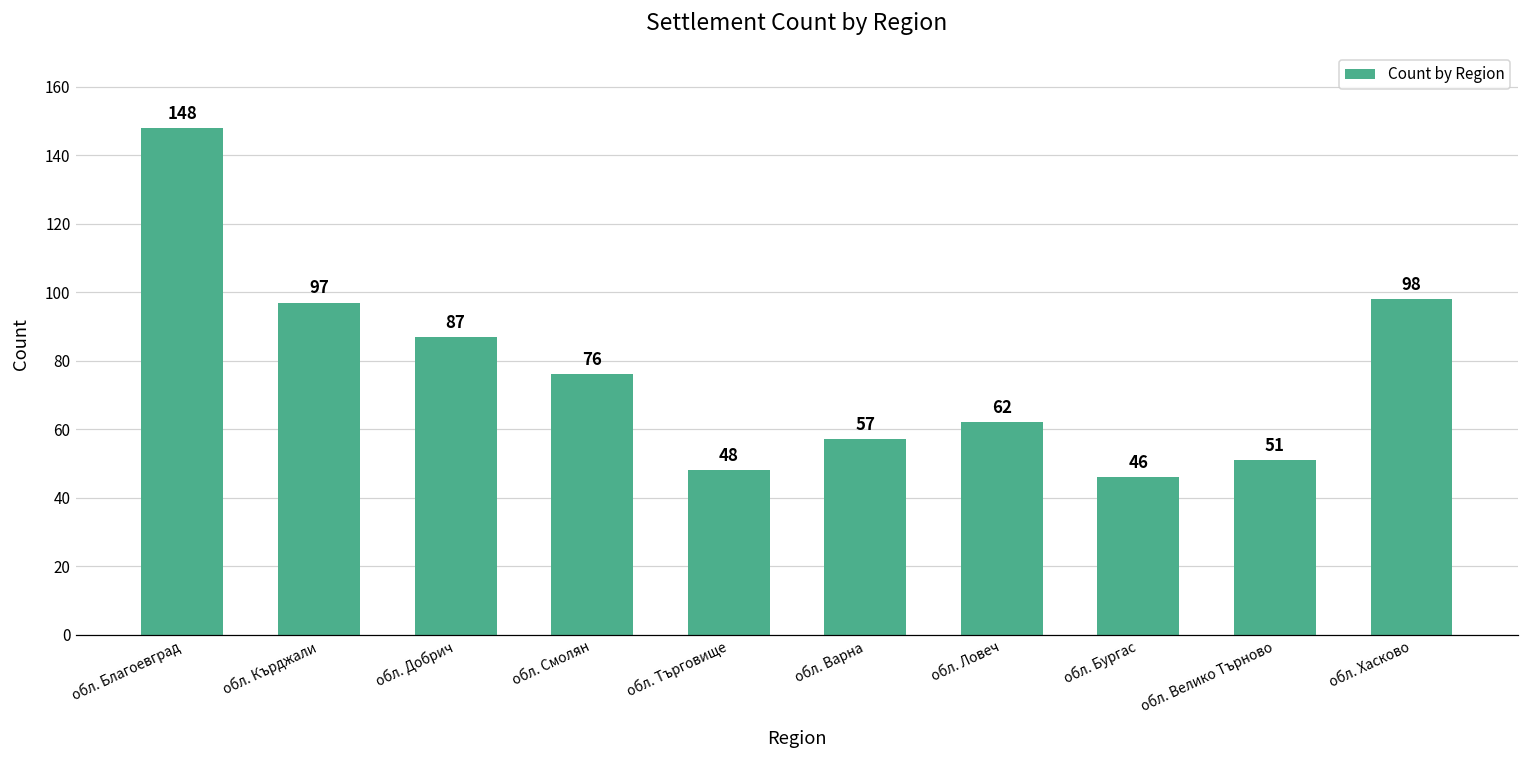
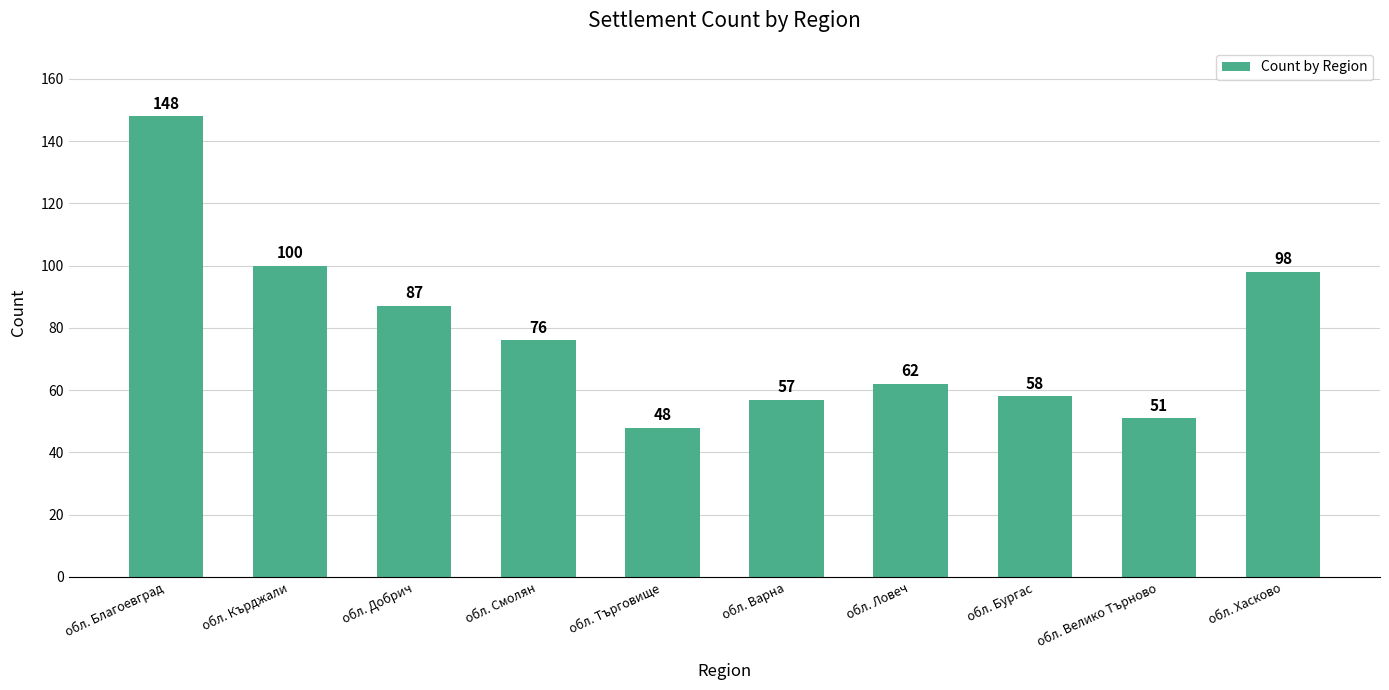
  {
    "обл. Благоевград": 148,
-   "обл. Кърджали": 97,
+   "обл. Кърджали": 100,
    "обл. Добрич": 87,
    "обл. Смолян": 76,
    "обл. Търговище": 48,
    "обл. Варна": 57,
    "обл. Ловеч": 62,
-   "обл. Бургас": 46,
+   "обл. Бургас": 58,
    "обл. Велико Търново": 51,
    "обл. Хасково": 98
  }
